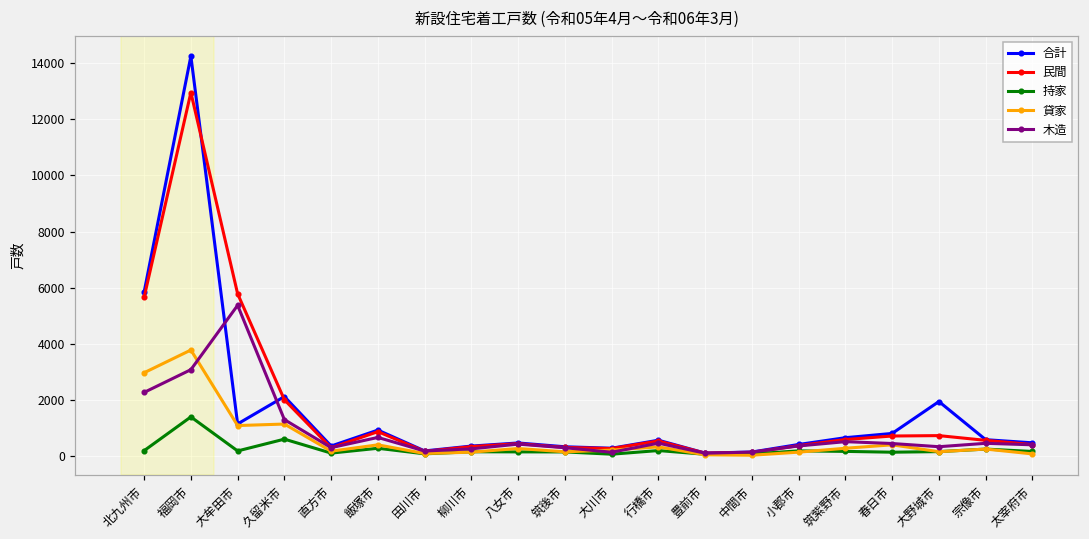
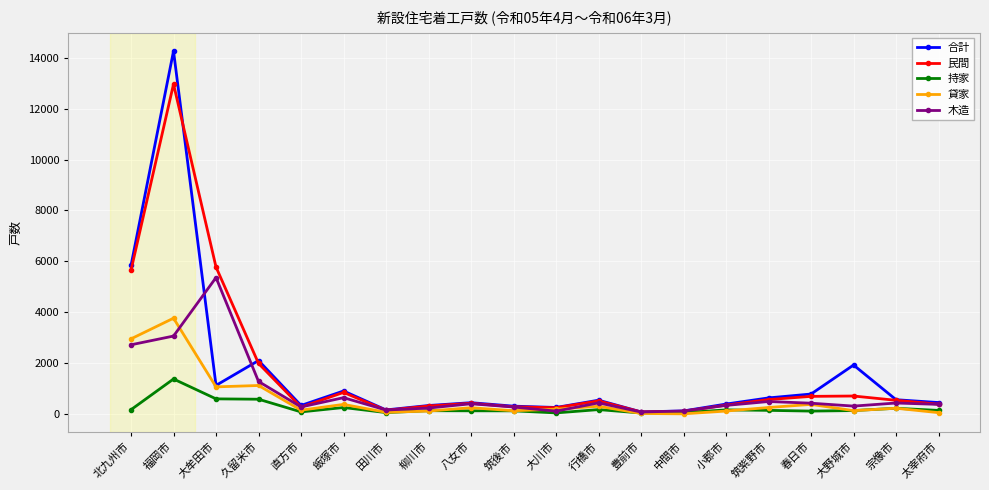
  {
    "合計": {
      "北九州市": 5800,
      "福岡市": 14300,
      "久留米市": 2100,
      "大野城市": 1900
    },
    "民間": {
      "北九州市": 5700,
      "福岡市": 13000,
      "大牟田市": 5800,
      "久留米市": 2000,
      "大野城市": 700
    },
    "持家": {
      "北九州市": 200,
      "福岡市": 1400,
-     "大牟田市": 200,
+     "大牟田市": 600,
      "久留米市": 600,
      "飯塚市": 300,
      "八女市": 100,
      "行橋市": 200,
      "筑紫野市": 200,
      "春日市": 100
    },
    "貸家": {
      "北九州市": 3000,
      "福岡市": 3800,
      "久留米市": 1100,
      "飯塚市": 400,
      "八女市": 300,
      "行橋市": 300,
      "筑紫野市": 300
    },
    "木造": {
-     "北九州市": 2300,
+     "北九州市": 2700,
      "福岡市": 3100,
      "大牟田市": 5400,
      "久留米市": 1300,
      "飯塚市": 700,
      "大野城市": 300,
      "宗像市": 400
    }
  }
